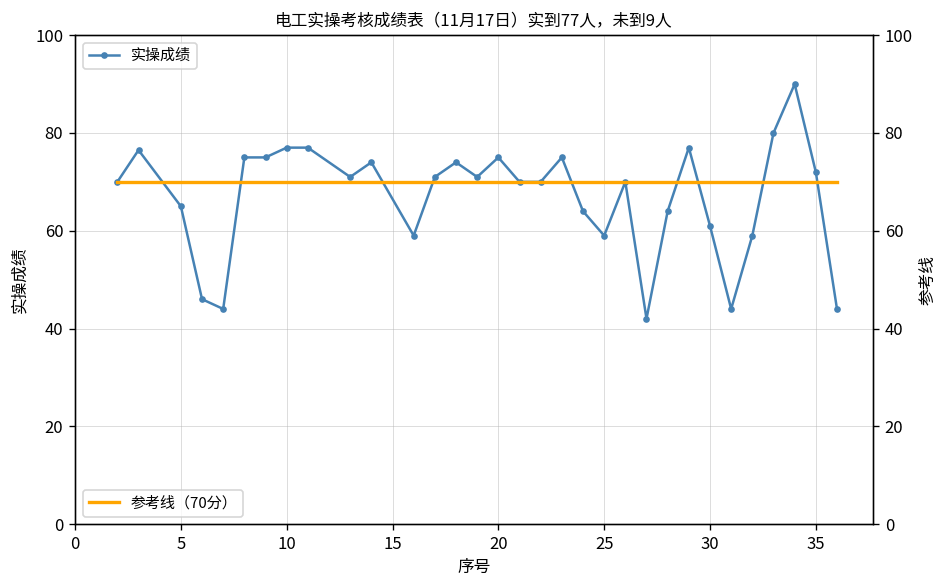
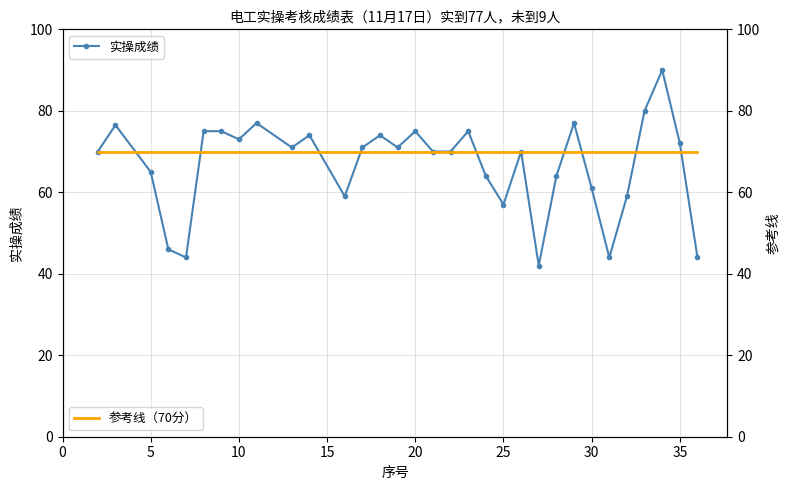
  {
    "实操成绩": {
      "5": 65,
-     "10": 77,
+     "10": 73,
      "20": 75,
-     "25": 59,
+     "25": 57,
      "30": 61,
      "35": 72
    },
    "参考线（70分）": {
      "5": 70,
      "10": 70,
      "20": 70,
      "25": 70,
      "30": 70,
      "35": 70
    }
  }
